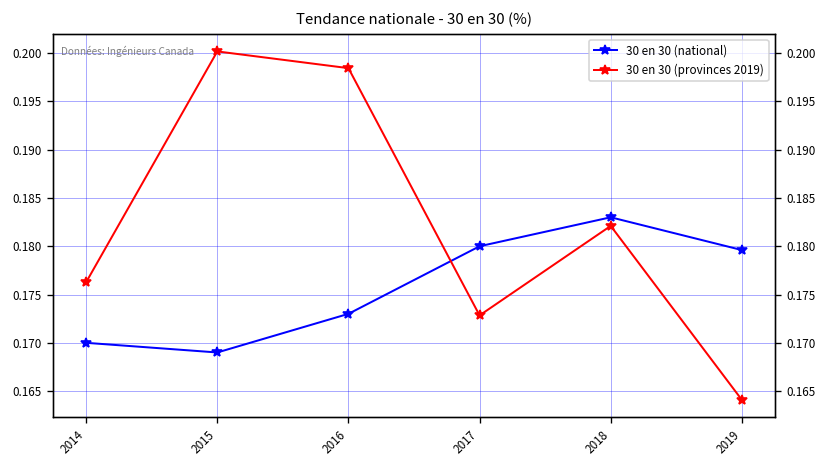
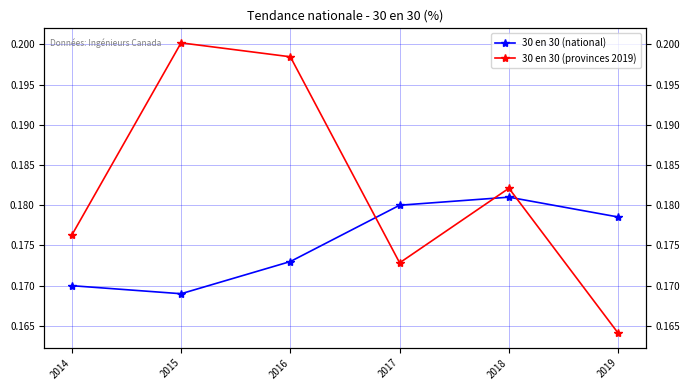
  {
    "30 en 30 (national)": {
      "2014": 0.170,
      "2015": 0.169,
      "2016": 0.173,
      "2017": 0.180,
-     "2018": 0.183,
-     "2019": 0.180
+     "2018": 0.181,
+     "2019": 0.179
    },
    "30 en 30 (provinces 2019)": {
      "2014": 0.176,
      "2015": 0.200,
      "2016": 0.198,
      "2017": 0.173,
      "2018": 0.182,
      "2019": 0.164
    }
  }
